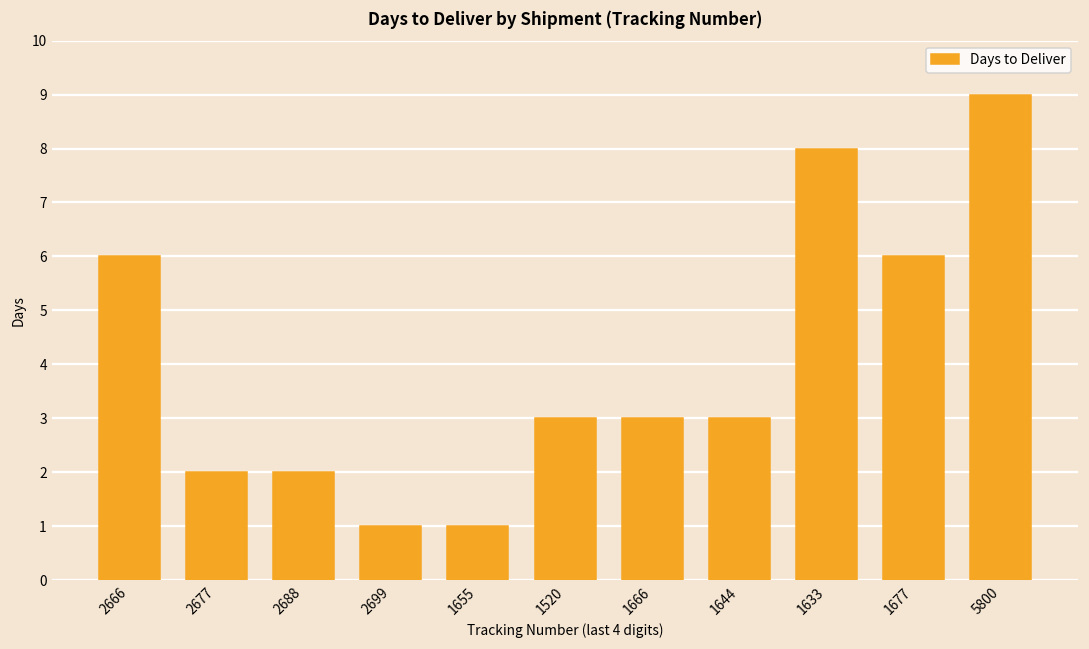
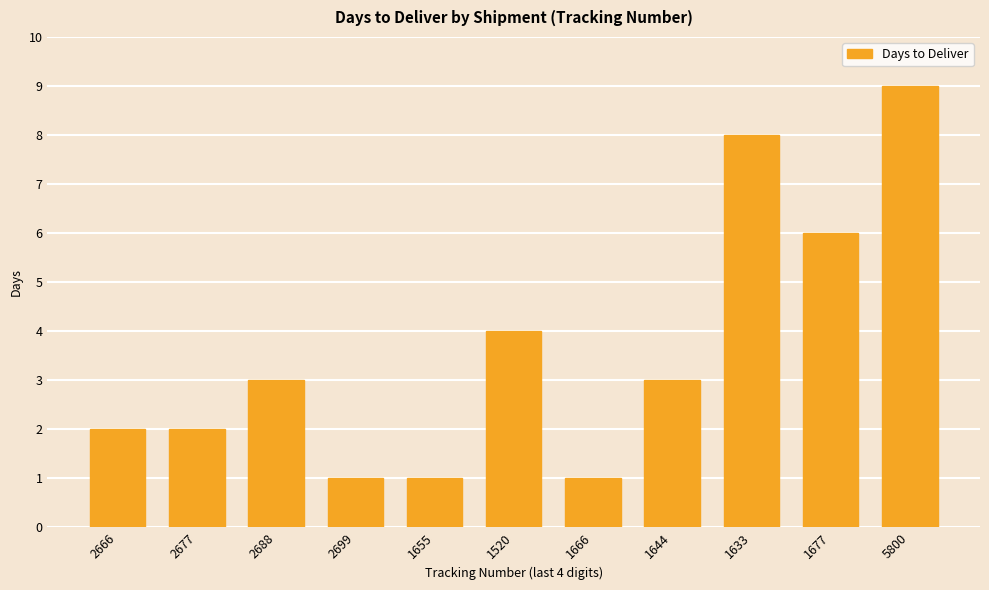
  {
-   "2666": 6,
+   "2666": 2,
    "2677": 2,
-   "2688": 2,
+   "2688": 3,
    "2699": 1,
    "1655": 1,
-   "1520": 3,
-   "1666": 3,
+   "1520": 4,
+   "1666": 1,
    "1644": 3,
    "1633": 8,
    "1677": 6,
    "5800": 9
  }
